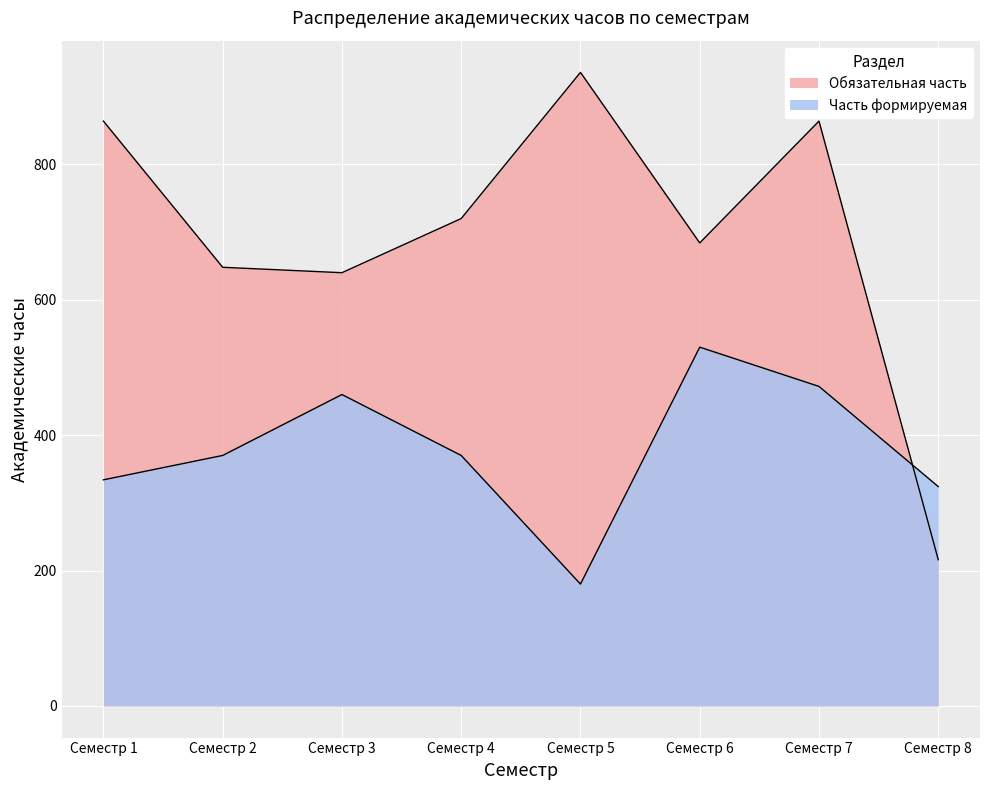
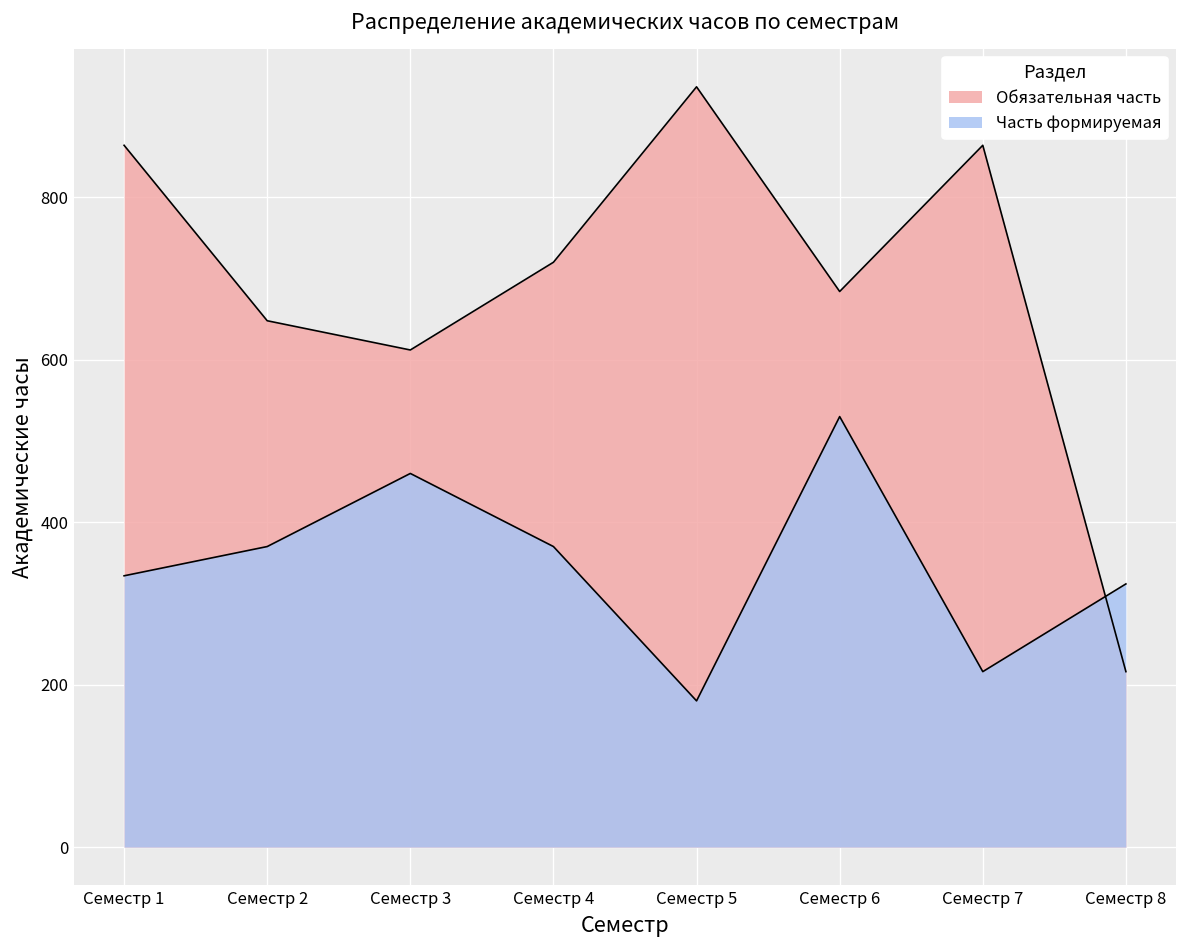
  {
    "Обязательная часть": {
      "Семестр 1": 860,
      "Семестр 2": 650,
-     "Семестр 3": 640,
+     "Семестр 3": 610,
      "Семестр 4": 720,
      "Семестр 5": 940,
      "Семестр 6": 680,
      "Семестр 7": 860,
      "Семестр 8": 220
    },
    "Часть формируемая": {
      "Семестр 1": 330,
      "Семестр 2": 370,
      "Семестр 3": 460,
      "Семестр 4": 370,
      "Семестр 5": 180,
      "Семестр 6": 530,
-     "Семестр 7": 470,
+     "Семестр 7": 220,
      "Семестр 8": 320
    }
  }
